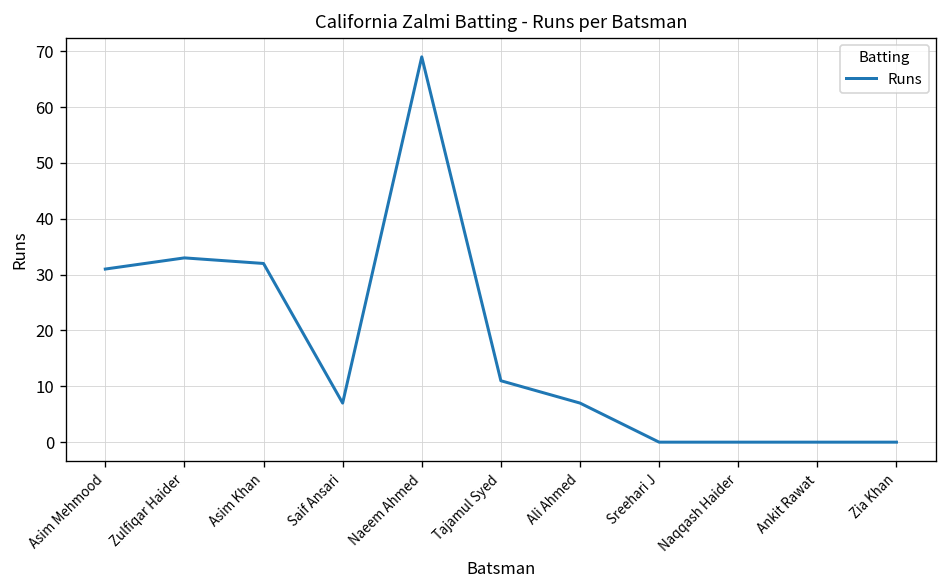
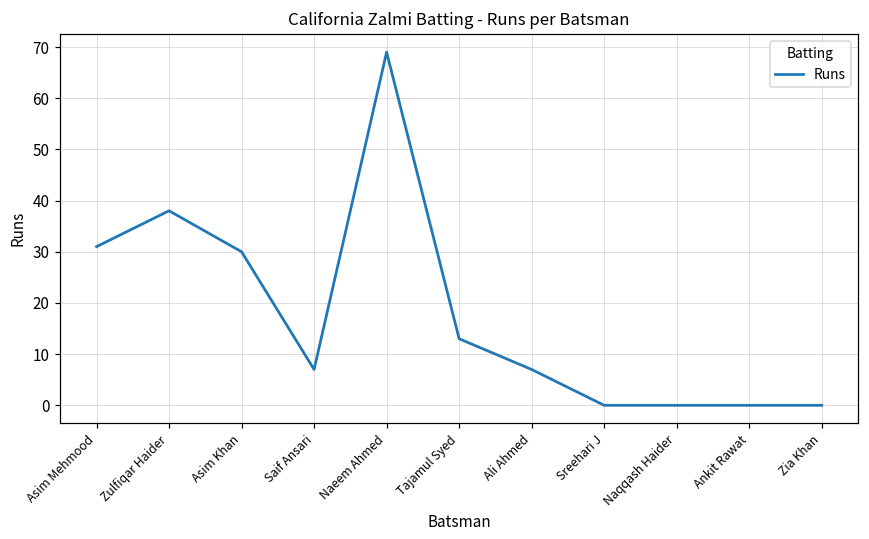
  {
    "Asim Mehmood": 31,
-   "Zulfiqar Haider": 33,
-   "Asim Khan": 32,
+   "Zulfiqar Haider": 38,
+   "Asim Khan": 30,
    "Saif Ansari": 7,
    "Naeem Ahmed": 69,
-   "Tajamul Syed": 11,
+   "Tajamul Syed": 13,
    "Ali Ahmed": 7,
    "Sreehari J": 0,
    "Naqqash Haider": 0,
    "Ankit Rawat": 0,
    "Zia Khan": 0
  }
